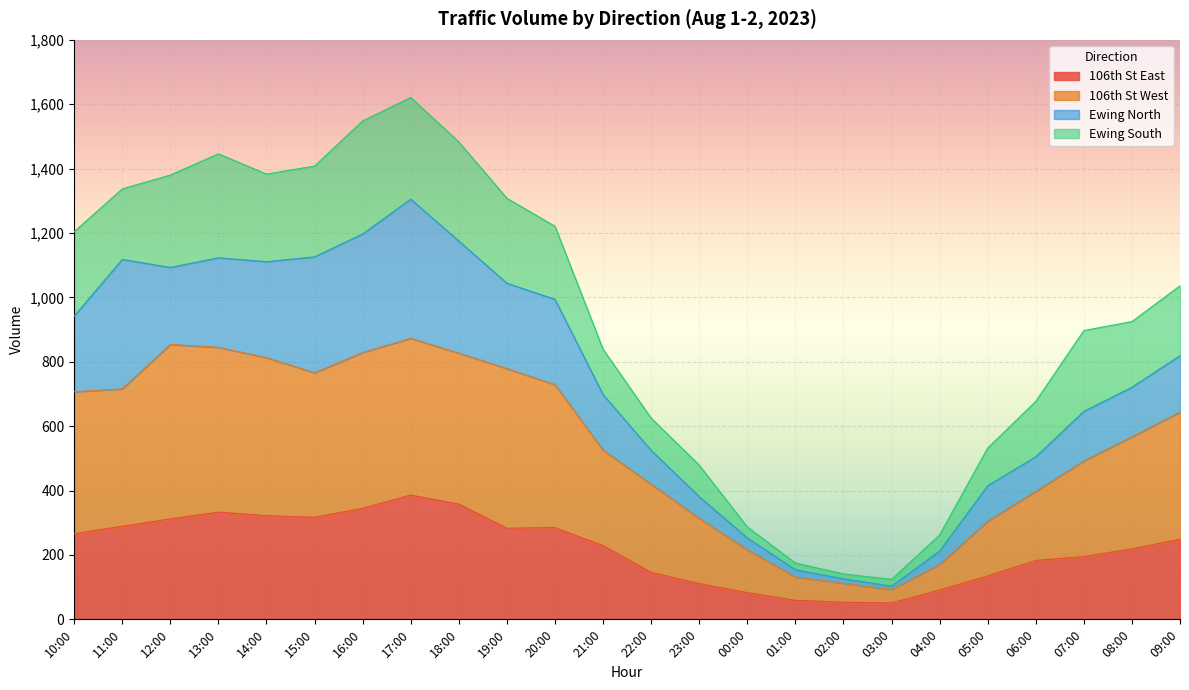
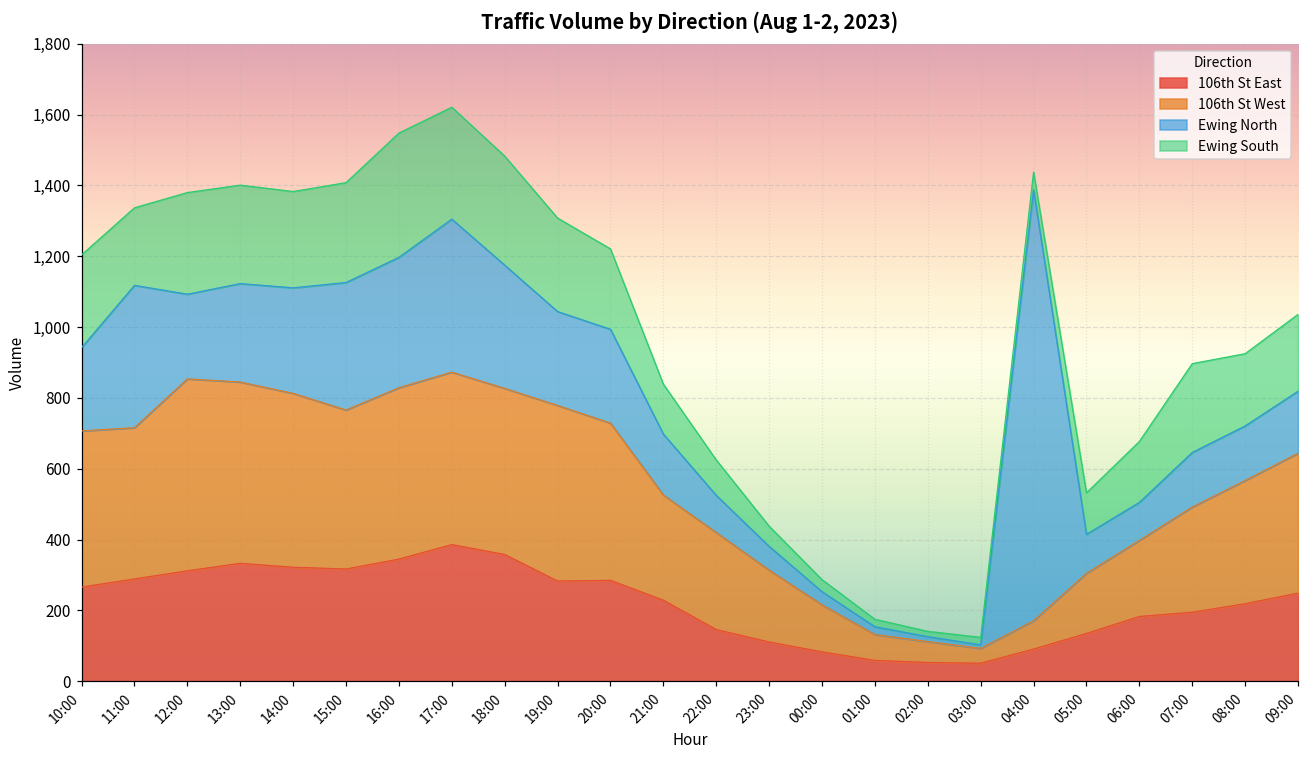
  {
    "Ewing North": {
      "10:00": "240",
      "11:00": "400",
      "12:00": "240",
      "13:00": "280",
      "14:00": "300",
      "15:00": "360",
      "16:00": "370",
      "17:00": "430",
      "18:00": "350",
      "19:00": "270",
      "20:00": "270",
      "21:00": "170",
      "22:00": "110",
      "23:00": "70",
      "00:00": "40",
      "01:00": "20",
      "02:00": "10",
      "03:00": "10",
-     "04:00": "40",
+     "04:00": "1,220",
      "05:00": "110",
      "06:00": "110",
      "07:00": "150",
      "08:00": "150",
      "09:00": "180"
    },
    "Ewing South": {
      "10:00": "260",
      "11:00": "220",
      "12:00": "290",
-     "13:00": "320",
+     "13:00": "280",
      "14:00": "270",
      "15:00": "280",
      "16:00": "350",
      "17:00": "320",
      "18:00": "310",
      "19:00": "260",
      "20:00": "230",
      "21:00": "140",
      "22:00": "100",
-     "23:00": "100",
+     "23:00": "60",
      "00:00": "30",
      "01:00": "20",
      "02:00": "20",
      "03:00": "20",
      "04:00": "50",
      "05:00": "120",
      "06:00": "170",
      "07:00": "250",
      "08:00": "200",
      "09:00": "220"
    }
  }
